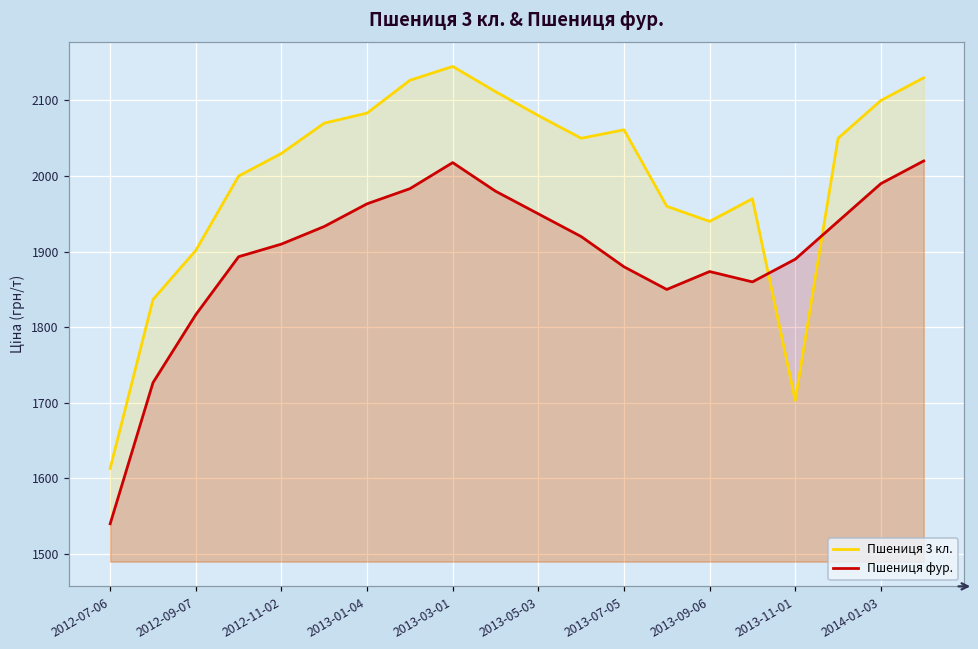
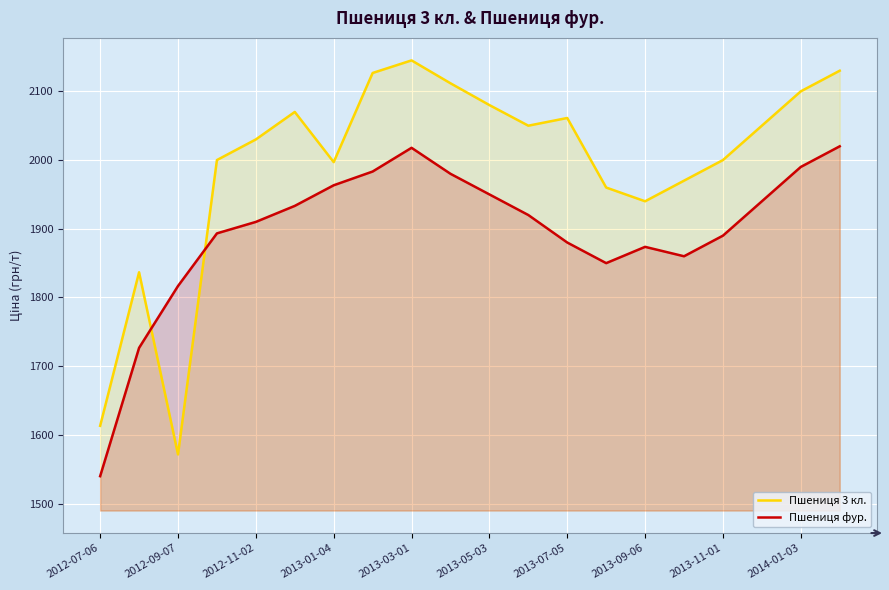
  {
    "Пшениця 3 кл.": {
      "2012-07-06": 1610,
-     "2012-09-07": 1900,
+     "2012-09-07": 1570,
      "2012-11-02": 2030,
-     "2013-01-04": 2080,
+     "2013-01-04": 2000,
      "2013-03-01": 2150,
      "2013-05-03": 2080,
      "2013-07-05": 2060,
      "2013-09-06": 1940,
-     "2013-11-01": 1700,
+     "2013-11-01": 2000,
      "2014-01-03": 2100
    },
    "Пшениця фур.": {
      "2012-07-06": 1540,
      "2012-09-07": 1820,
      "2012-11-02": 1910,
      "2013-01-04": 1960,
      "2013-03-01": 2020,
      "2013-05-03": 1950,
      "2013-07-05": 1880,
      "2013-09-06": 1870,
      "2013-11-01": 1890,
      "2014-01-03": 1990
    }
  }
